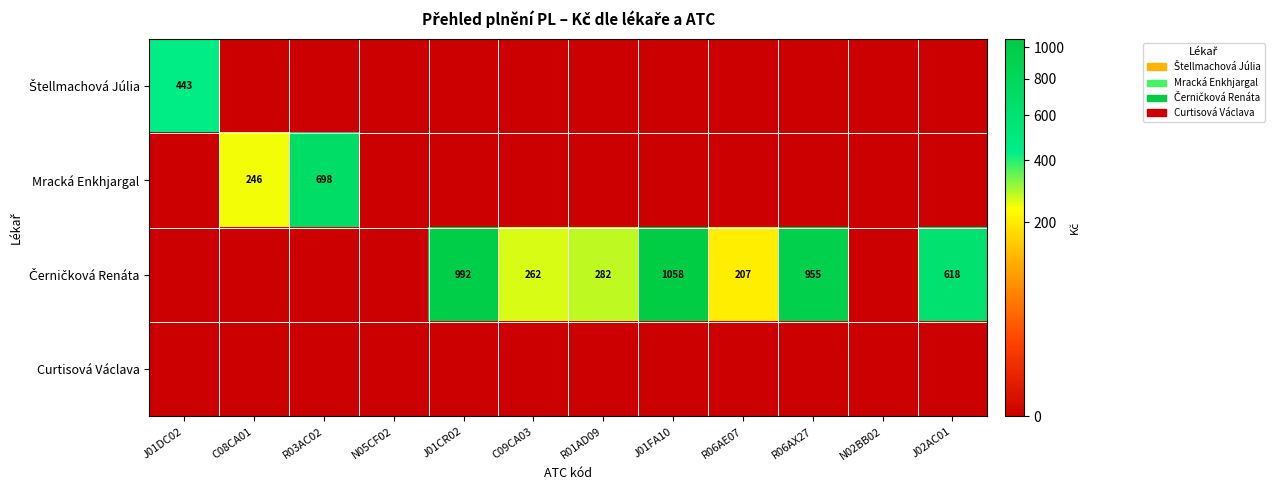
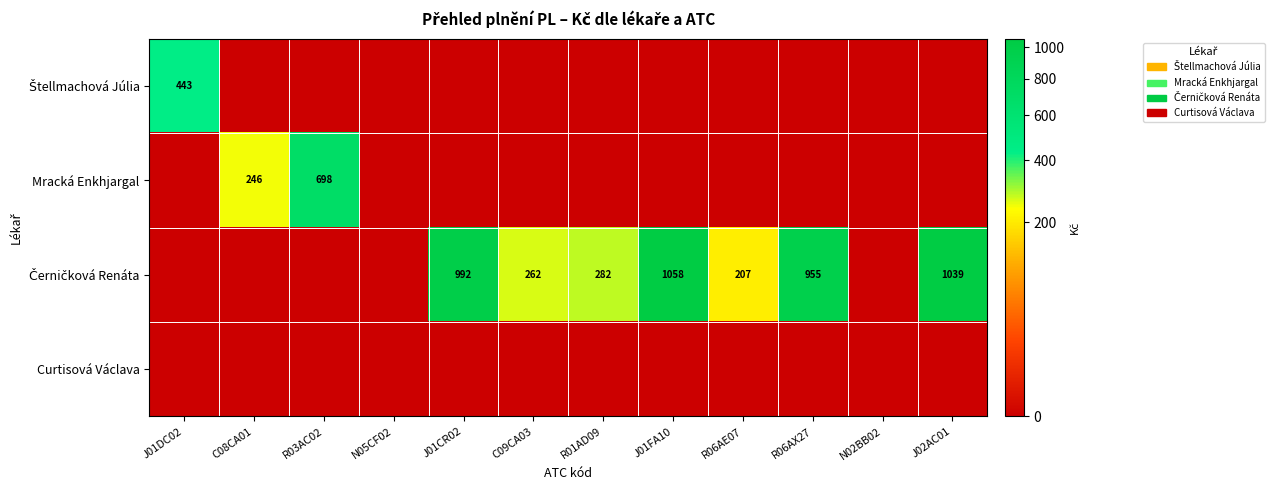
  {
    "Štellmachová Júlia": {
      "J01DC02": 443
    },
    "Mracká Enkhjargal": {
      "C08CA01": 246,
      "R03AC02": 698
    },
    "Černičková Renáta": {
      "J01CR02": 992,
      "C09CA03": 262,
      "R01AD09": 282,
      "J01FA10": 1058,
      "R06AE07": 207,
      "R06AX27": 955,
-     "J02AC01": 618
+     "J02AC01": 1039
    }
  }
